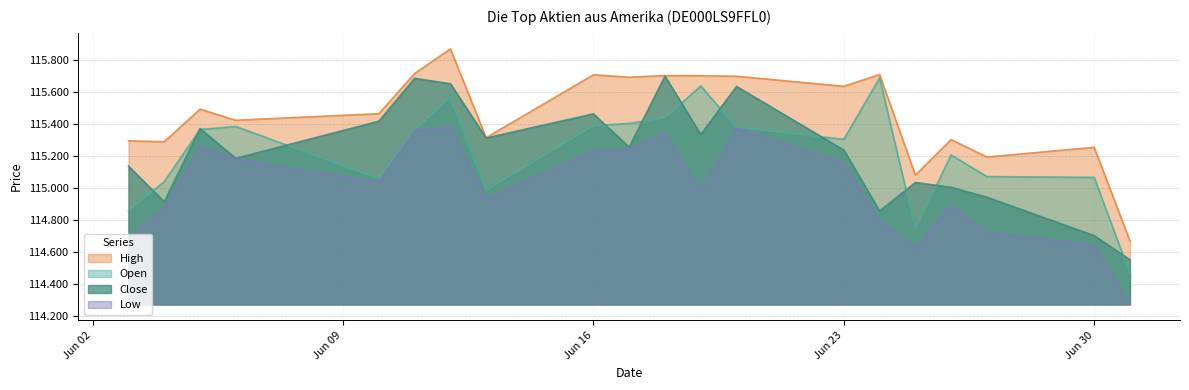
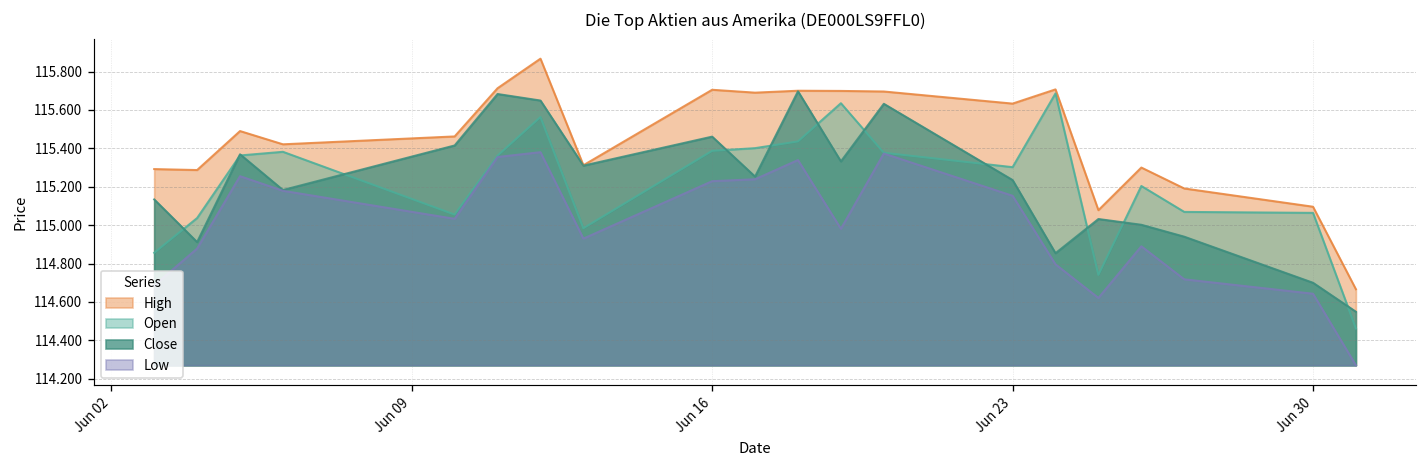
  {
    "High": {
      "Jun 16": 115.71,
      "Jun 23": 115.63,
-     "Jun 30": 115.25
+     "Jun 30": 115.10
    }
  }
